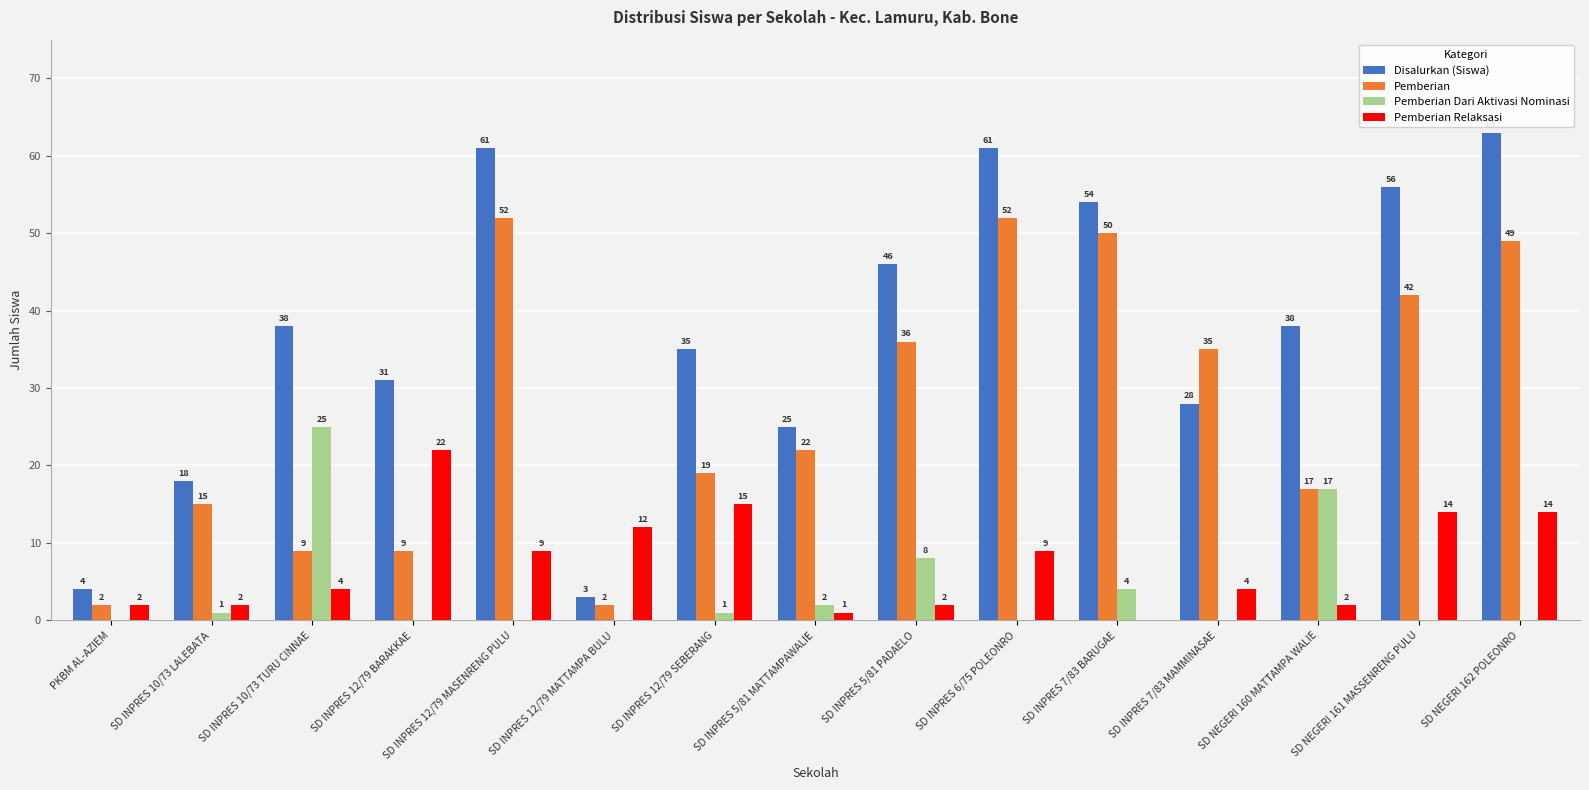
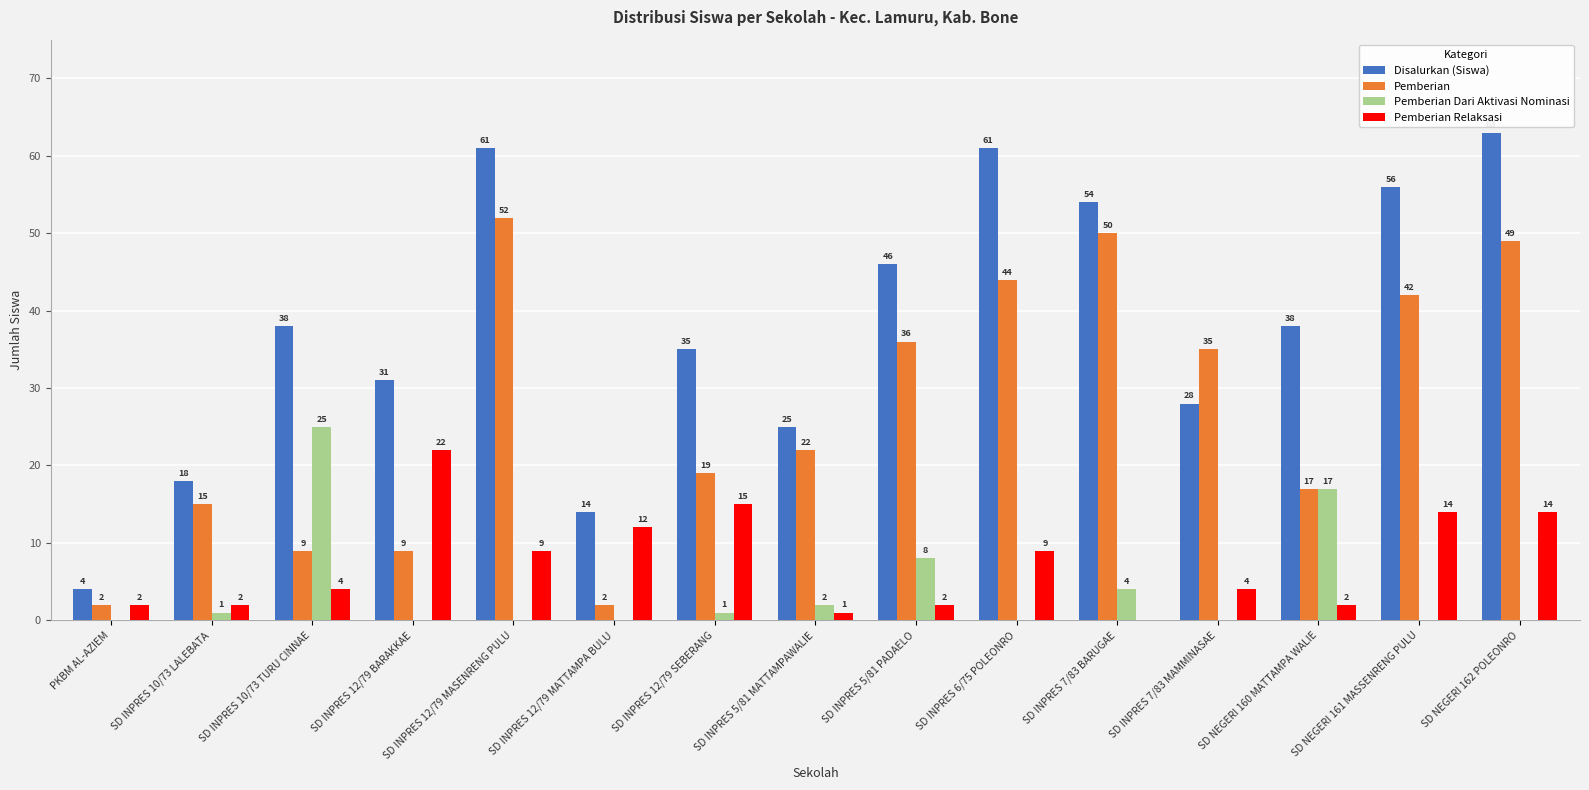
  {
    "Disalurkan (Siswa)": {
      "PKBM AL-AZIEM": 4,
      "SD INPRES 10/73 LALEBATA": 18,
      "SD INPRES 10/73 TURU CINNAE": 38,
      "SD INPRES 12/79 BARAKKAE": 31,
      "SD INPRES 12/79 MASENRENG PULU": 61,
-     "SD INPRES 12/79 MATTAMPA BULU": 3,
+     "SD INPRES 12/79 MATTAMPA BULU": 14,
      "SD INPRES 12/79 SEBERANG": 35,
      "SD INPRES 5/81 MATTAMPAWALIE": 25,
      "SD INPRES 5/81 PADAELO": 46,
      "SD INPRES 6/75 POLEONRO": 61,
      "SD INPRES 7/83 BARUGAE": 54,
      "SD INPRES 7/83 MAMMINASAE": 28,
      "SD NEGERI 160 MATTAMPA WALIE": 38,
      "SD NEGERI 161 MASSENRENG PULU": 56
    },
    "Pemberian": {
      "PKBM AL-AZIEM": 2,
      "SD INPRES 10/73 LALEBATA": 15,
      "SD INPRES 10/73 TURU CINNAE": 9,
      "SD INPRES 12/79 BARAKKAE": 9,
      "SD INPRES 12/79 MASENRENG PULU": 52,
      "SD INPRES 12/79 MATTAMPA BULU": 2,
      "SD INPRES 12/79 SEBERANG": 19,
      "SD INPRES 5/81 MATTAMPAWALIE": 22,
      "SD INPRES 5/81 PADAELO": 36,
-     "SD INPRES 6/75 POLEONRO": 52,
+     "SD INPRES 6/75 POLEONRO": 44,
      "SD INPRES 7/83 BARUGAE": 50,
      "SD INPRES 7/83 MAMMINASAE": 35,
      "SD NEGERI 160 MATTAMPA WALIE": 17,
      "SD NEGERI 161 MASSENRENG PULU": 42,
      "SD NEGERI 162 POLEONRO": 49
    },
    "Pemberian Dari Aktivasi Nominasi": {
      "SD INPRES 10/73 LALEBATA": 1,
      "SD INPRES 10/73 TURU CINNAE": 25,
      "SD INPRES 12/79 SEBERANG": 1,
      "SD INPRES 5/81 MATTAMPAWALIE": 2,
      "SD INPRES 5/81 PADAELO": 8,
      "SD INPRES 7/83 BARUGAE": 4,
      "SD NEGERI 160 MATTAMPA WALIE": 17
    },
    "Pemberian Relaksasi": {
      "PKBM AL-AZIEM": 2,
      "SD INPRES 10/73 LALEBATA": 2,
      "SD INPRES 10/73 TURU CINNAE": 4,
      "SD INPRES 12/79 BARAKKAE": 22,
      "SD INPRES 12/79 MASENRENG PULU": 9,
      "SD INPRES 12/79 MATTAMPA BULU": 12,
      "SD INPRES 12/79 SEBERANG": 15,
      "SD INPRES 5/81 MATTAMPAWALIE": 1,
      "SD INPRES 5/81 PADAELO": 2,
      "SD INPRES 6/75 POLEONRO": 9,
      "SD INPRES 7/83 MAMMINASAE": 4,
      "SD NEGERI 160 MATTAMPA WALIE": 2,
      "SD NEGERI 161 MASSENRENG PULU": 14,
      "SD NEGERI 162 POLEONRO": 14
    }
  }
